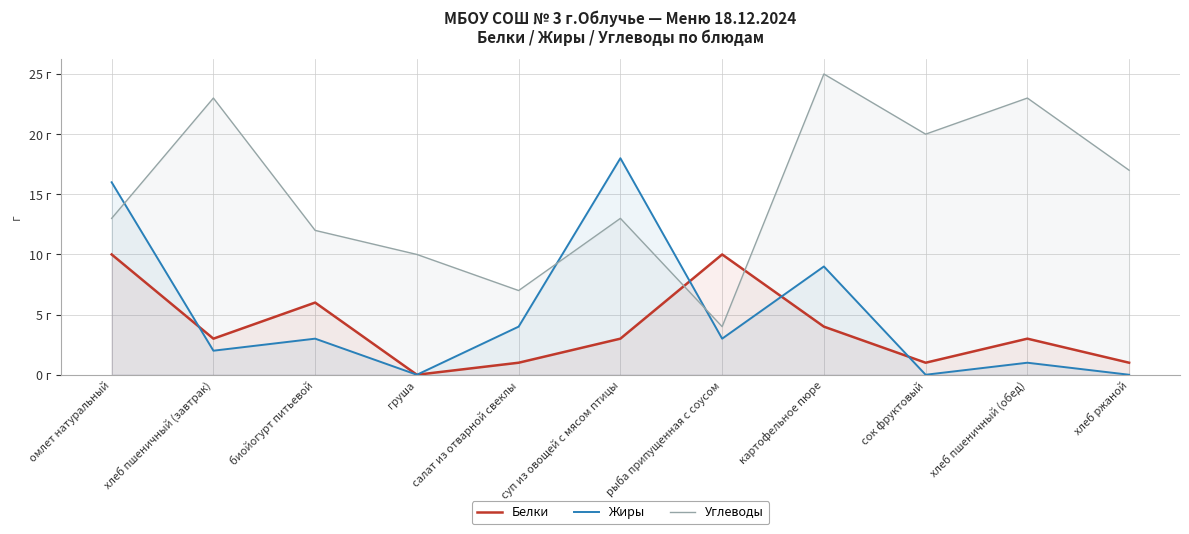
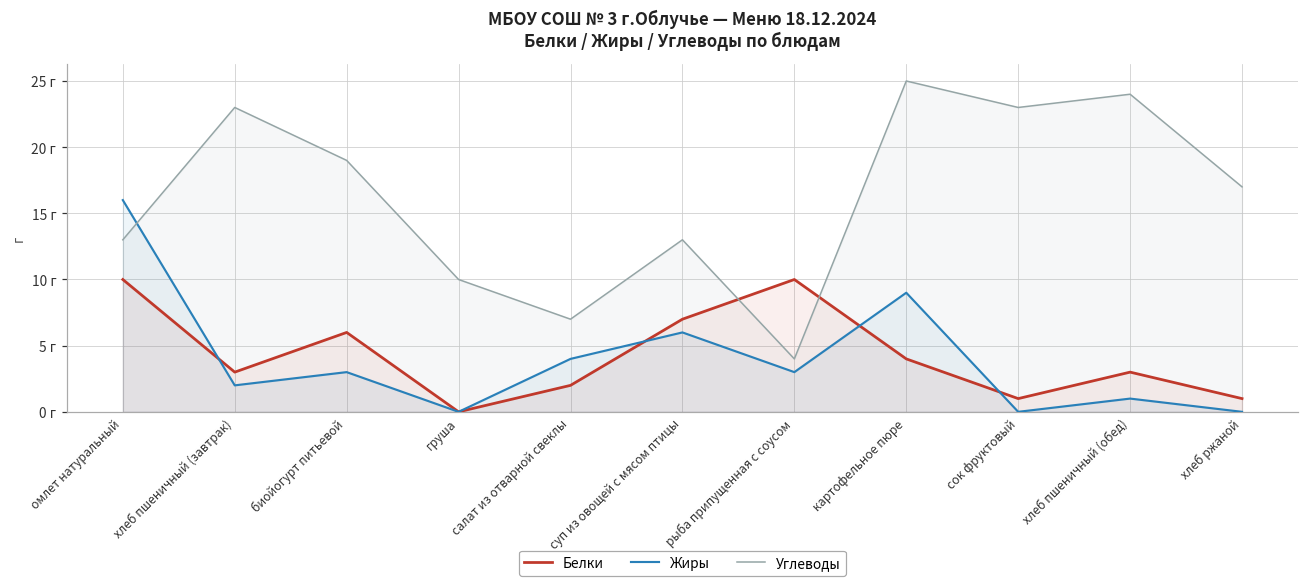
  {
    "Белки": {
      "омлет натуральный": "10 г",
      "хлеб пшеничный (завтрак)": "3 г",
      "биойогурт питьевой": "6 г",
-     "салат из отварной свеклы": "1 г",
-     "суп из овощей с мясом птицы": "3 г",
+     "салат из отварной свеклы": "2 г",
+     "суп из овощей с мясом птицы": "7 г",
      "рыба припущенная с соусом": "10 г",
      "картофельное пюре": "4 г",
      "сок фруктовый": "1 г",
      "хлеб пшеничный (обед)": "3 г",
      "хлеб ржаной": "1 г"
    },
    "Жиры": {
      "омлет натуральный": "16 г",
      "хлеб пшеничный (завтрак)": "2 г",
      "биойогурт питьевой": "3 г",
      "салат из отварной свеклы": "4 г",
-     "суп из овощей с мясом птицы": "18 г",
+     "суп из овощей с мясом птицы": "6 г",
      "рыба припущенная с соусом": "3 г",
      "картофельное пюре": "9 г",
      "сок фруктовый": "0 г",
      "хлеб пшеничный (обед)": "1 г",
      "хлеб ржаной": "0 г"
    },
    "Углеводы": {
      "омлет натуральный": "13 г",
      "хлеб пшеничный (завтрак)": "23 г",
-     "биойогурт питьевой": "12 г",
+     "биойогурт питьевой": "19 г",
      "груша": "10 г",
      "салат из отварной свеклы": "7 г",
      "суп из овощей с мясом птицы": "13 г",
      "рыба припущенная с соусом": "4 г",
      "картофельное пюре": "25 г",
-     "сок фруктовый": "20 г",
-     "хлеб пшеничный (обед)": "23 г",
+     "сок фруктовый": "23 г",
+     "хлеб пшеничный (обед)": "24 г",
      "хлеб ржаной": "17 г"
    }
  }
